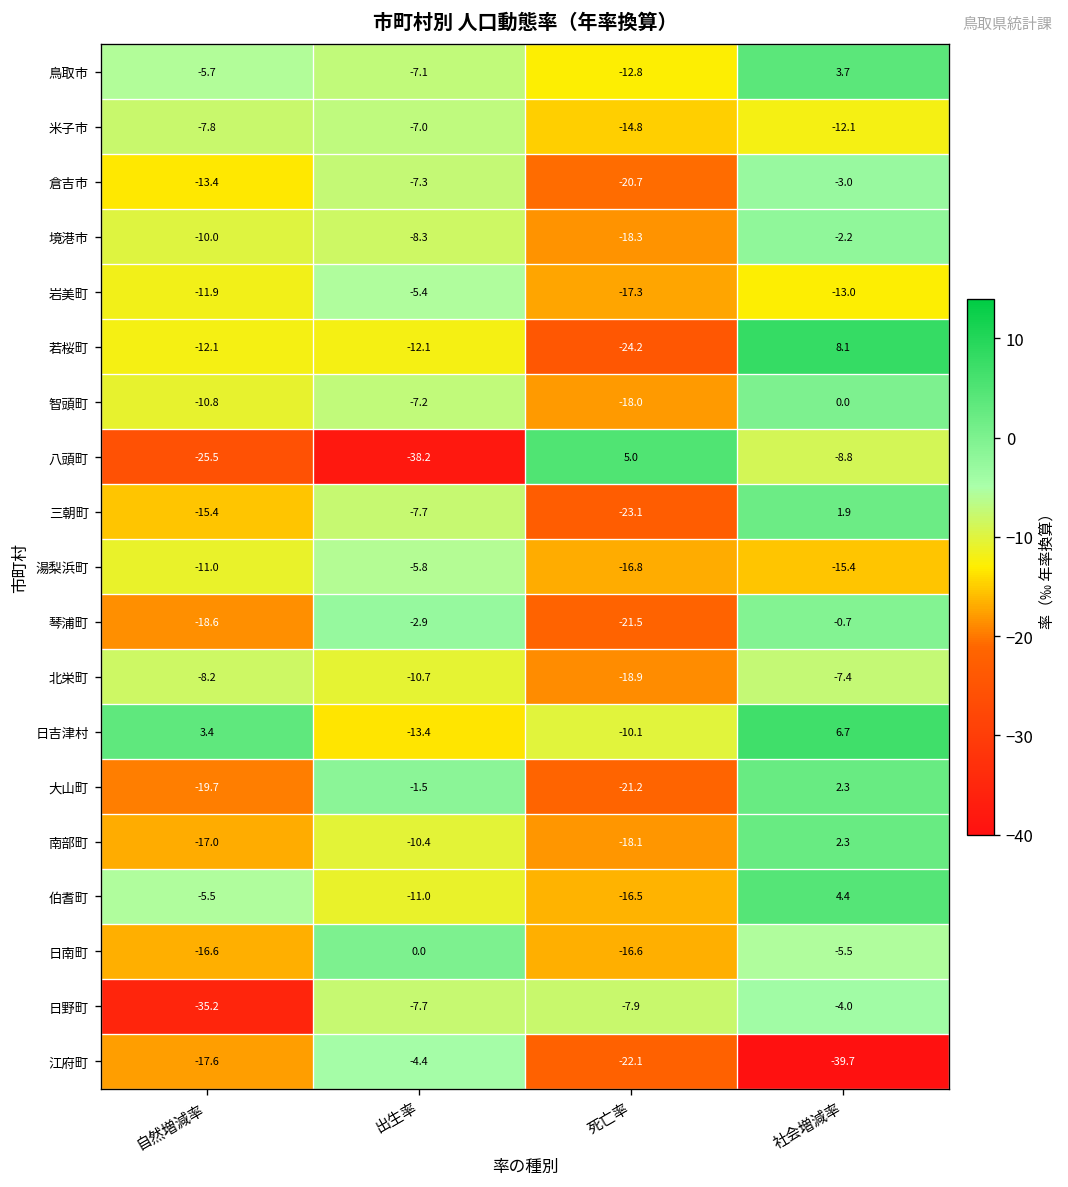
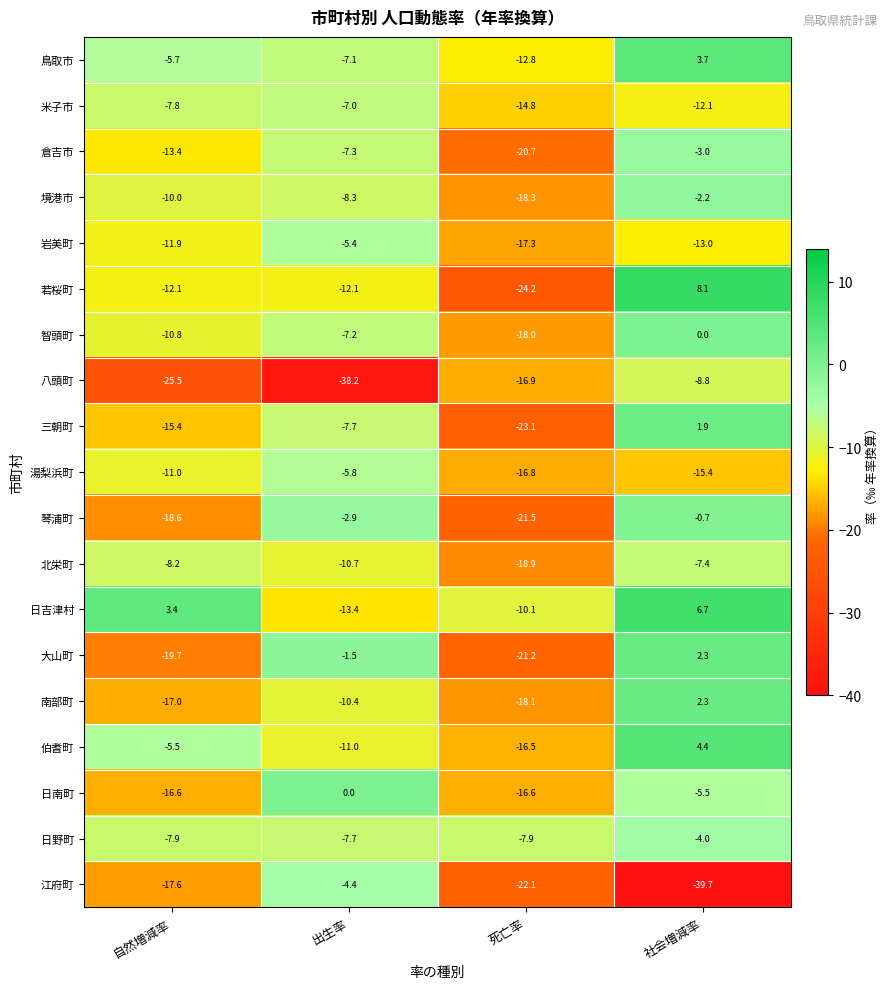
  {
    "鳥取市": {
      "自然増減率": -5.7,
      "出生率": -7.1,
      "死亡率": -12.8,
      "社会増減率": 3.7
    },
    "米子市": {
      "自然増減率": -7.8,
      "出生率": -7.0,
      "死亡率": -14.8,
      "社会増減率": -12.1
    },
    "倉吉市": {
      "自然増減率": -13.4,
      "出生率": -7.3,
      "死亡率": -20.7,
      "社会増減率": -3.0
    },
    "境港市": {
      "自然増減率": -10.0,
      "出生率": -8.3,
      "死亡率": -18.3,
      "社会増減率": -2.2
    },
    "岩美町": {
      "自然増減率": -11.9,
      "出生率": -5.4,
      "死亡率": -17.3,
      "社会増減率": -13.0
    },
    "若桜町": {
      "自然増減率": -12.1,
      "出生率": -12.1,
      "死亡率": -24.2,
      "社会増減率": 8.1
    },
    "智頭町": {
      "自然増減率": -10.8,
      "出生率": -7.2,
      "死亡率": -18.0,
      "社会増減率": 0.0
    },
    "八頭町": {
      "自然増減率": -25.5,
      "出生率": -38.2,
-     "死亡率": 5.0,
+     "死亡率": -16.9,
      "社会増減率": -8.8
    },
    "三朝町": {
      "自然増減率": -15.4,
      "出生率": -7.7,
      "死亡率": -23.1,
      "社会増減率": 1.9
    },
    "湯梨浜町": {
      "自然増減率": -11.0,
      "出生率": -5.8,
      "死亡率": -16.8,
      "社会増減率": -15.4
    },
    "琴浦町": {
      "自然増減率": -18.6,
      "出生率": -2.9,
      "死亡率": -21.5,
      "社会増減率": -0.7
    },
    "北栄町": {
      "自然増減率": -8.2,
      "出生率": -10.7,
      "死亡率": -18.9,
      "社会増減率": -7.4
    },
    "日吉津村": {
      "自然増減率": 3.4,
      "出生率": -13.4,
      "死亡率": -10.1,
      "社会増減率": 6.7
    },
    "大山町": {
      "自然増減率": -19.7,
      "出生率": -1.5,
      "死亡率": -21.2,
      "社会増減率": 2.3
    },
    "南部町": {
      "自然増減率": -17.0,
      "出生率": -10.4,
      "死亡率": -18.1,
      "社会増減率": 2.3
    },
    "伯耆町": {
      "自然増減率": -5.5,
      "出生率": -11.0,
      "死亡率": -16.5,
      "社会増減率": 4.4
    },
    "日南町": {
      "自然増減率": -16.6,
      "出生率": 0.0,
      "死亡率": -16.6,
      "社会増減率": -5.5
    },
    "日野町": {
-     "自然増減率": -35.2,
+     "自然増減率": -7.9,
      "出生率": -7.7,
      "死亡率": -7.9,
      "社会増減率": -4.0
    },
    "江府町": {
      "自然増減率": -17.6,
      "出生率": -4.4,
      "死亡率": -22.1,
      "社会増減率": -39.7
    }
  }
